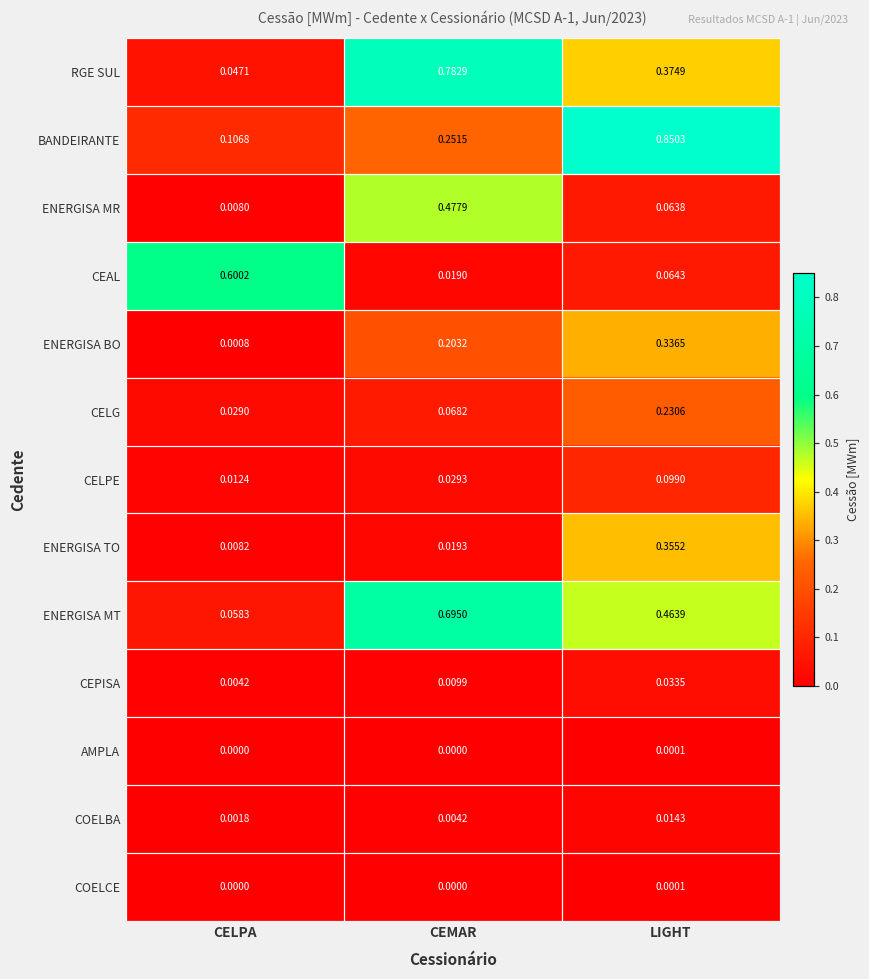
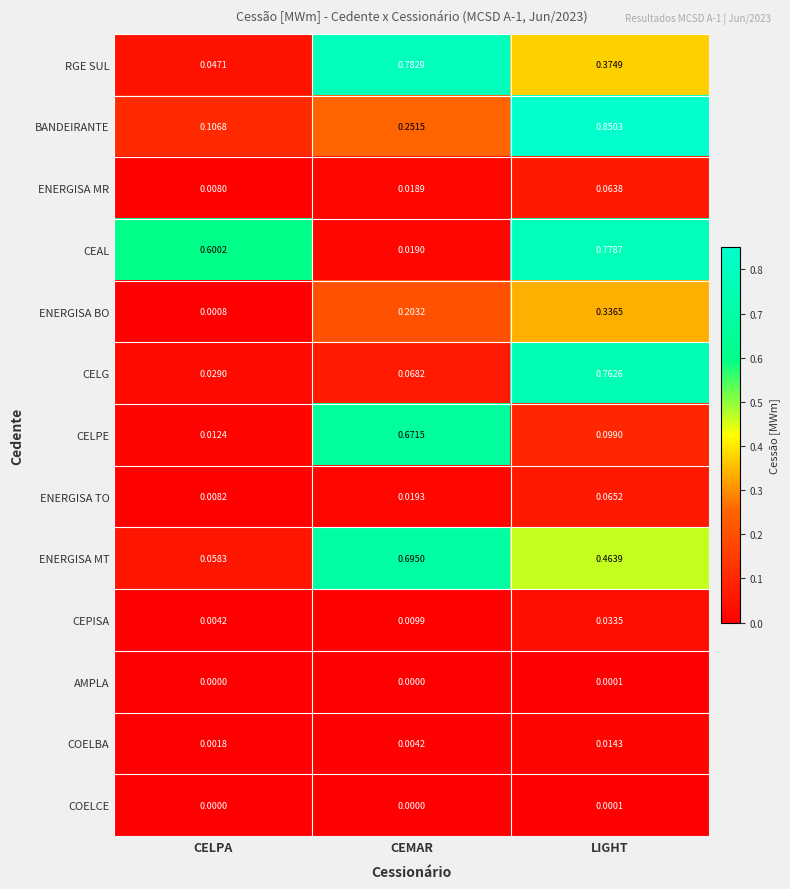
  {
    "RGE SUL": {
      "CELPA": 0.0471,
      "CEMAR": 0.7829,
      "LIGHT": 0.3749
    },
    "BANDEIRANTE": {
      "CELPA": 0.1068,
      "CEMAR": 0.2515,
      "LIGHT": 0.8503
    },
    "ENERGISA MR": {
      "CELPA": 0.0080,
-     "CEMAR": 0.4779,
+     "CEMAR": 0.0189,
      "LIGHT": 0.0638
    },
    "CEAL": {
      "CELPA": 0.6002,
      "CEMAR": 0.0190,
-     "LIGHT": 0.0643
+     "LIGHT": 0.7787
    },
    "ENERGISA BO": {
      "CELPA": 0.0008,
      "CEMAR": 0.2032,
      "LIGHT": 0.3365
    },
    "CELG": {
      "CELPA": 0.0290,
      "CEMAR": 0.0682,
-     "LIGHT": 0.2306
+     "LIGHT": 0.7626
    },
    "CELPE": {
      "CELPA": 0.0124,
-     "CEMAR": 0.0293,
+     "CEMAR": 0.6715,
      "LIGHT": 0.0990
    },
    "ENERGISA TO": {
      "CELPA": 0.0082,
      "CEMAR": 0.0193,
-     "LIGHT": 0.3552
+     "LIGHT": 0.0652
    },
    "ENERGISA MT": {
      "CELPA": 0.0583,
      "CEMAR": 0.6950,
      "LIGHT": 0.4639
    },
    "CEPISA": {
      "CELPA": 0.0042,
      "CEMAR": 0.0099,
      "LIGHT": 0.0335
    },
    "AMPLA": {
      "CELPA": 0.0000,
      "CEMAR": 0.0000,
      "LIGHT": 0.0001
    },
    "COELBA": {
      "CELPA": 0.0018,
      "CEMAR": 0.0042,
      "LIGHT": 0.0143
    },
    "COELCE": {
      "CELPA": 0.0000,
      "CEMAR": 0.0000,
      "LIGHT": 0.0001
    }
  }
